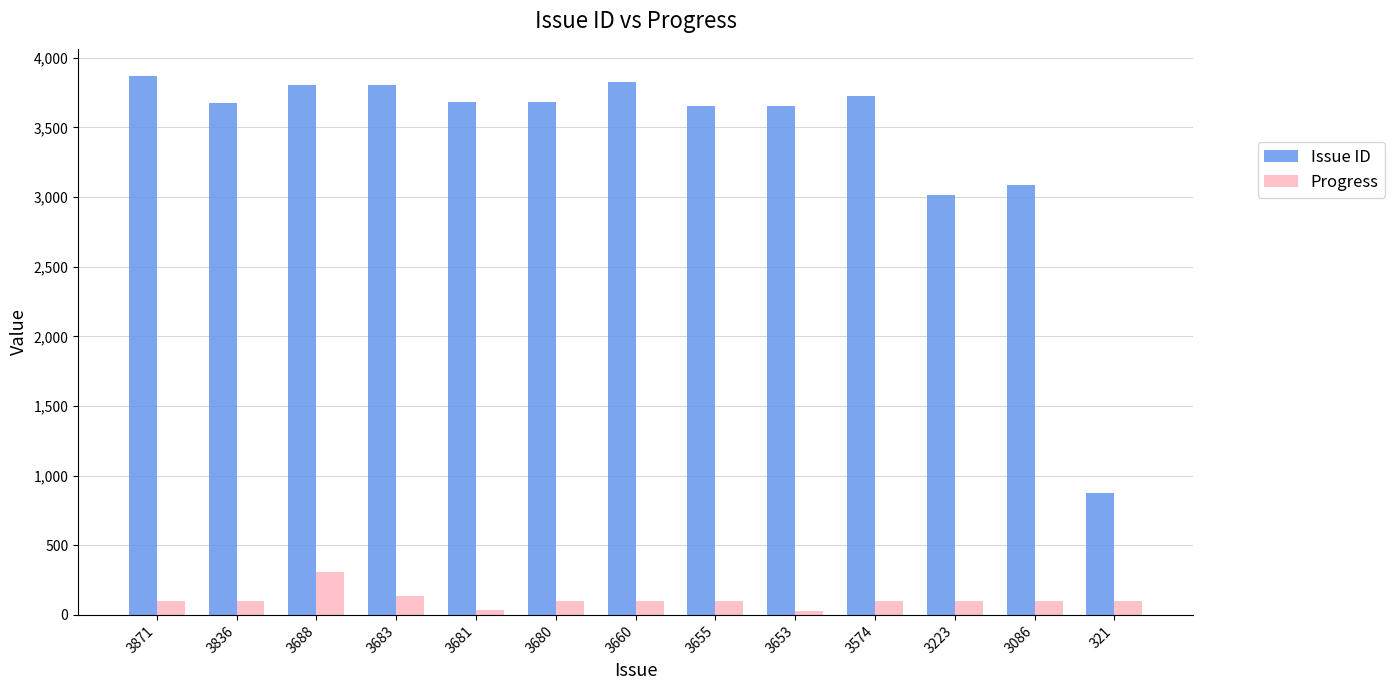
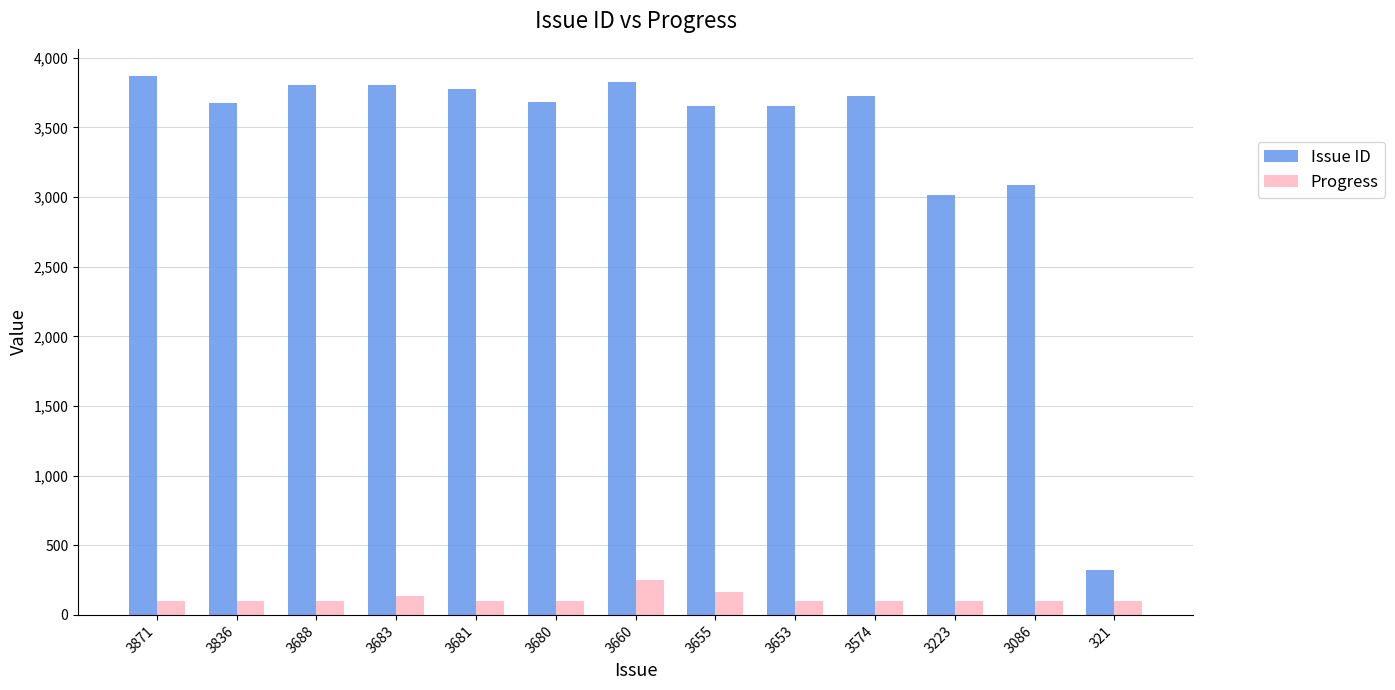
  {
    "Issue ID": {
      "3871": "3,870",
      "3836": "3,670",
      "3688": "3,810",
      "3683": "3,800",
-     "3681": "3,680",
+     "3681": "3,780",
      "3680": "3,680",
      "3660": "3,830",
      "3655": "3,660",
      "3653": "3,650",
      "3574": "3,730",
      "3223": "3,010",
      "3086": "3,090",
-     "321": "880"
+     "321": "320"
    },
    "Progress": {
      "3871": "100",
      "3836": "100",
-     "3688": "310",
+     "3688": "100",
      "3683": "140",
-     "3681": "30",
+     "3681": "100",
      "3680": "100",
-     "3660": "100",
-     "3655": "100",
-     "3653": "30",
+     "3660": "250",
+     "3655": "160",
+     "3653": "100",
      "3574": "100",
      "3223": "100",
      "3086": "100",
      "321": "100"
    }
  }
